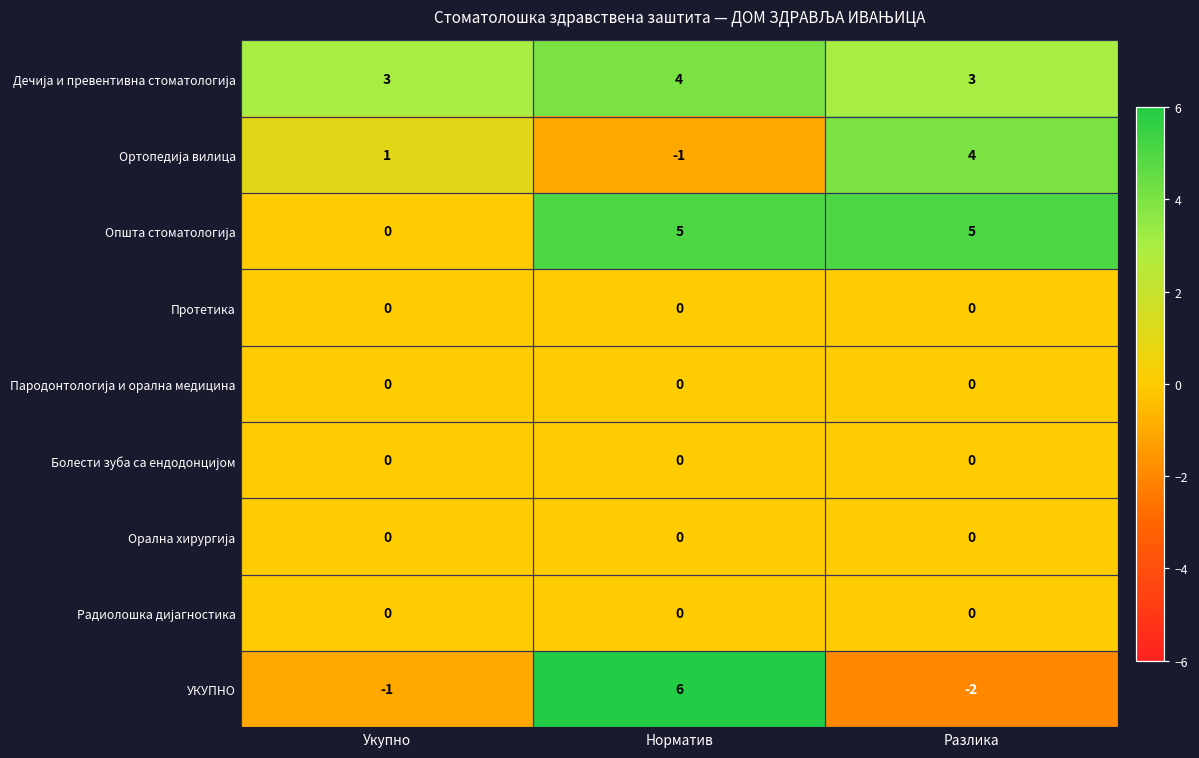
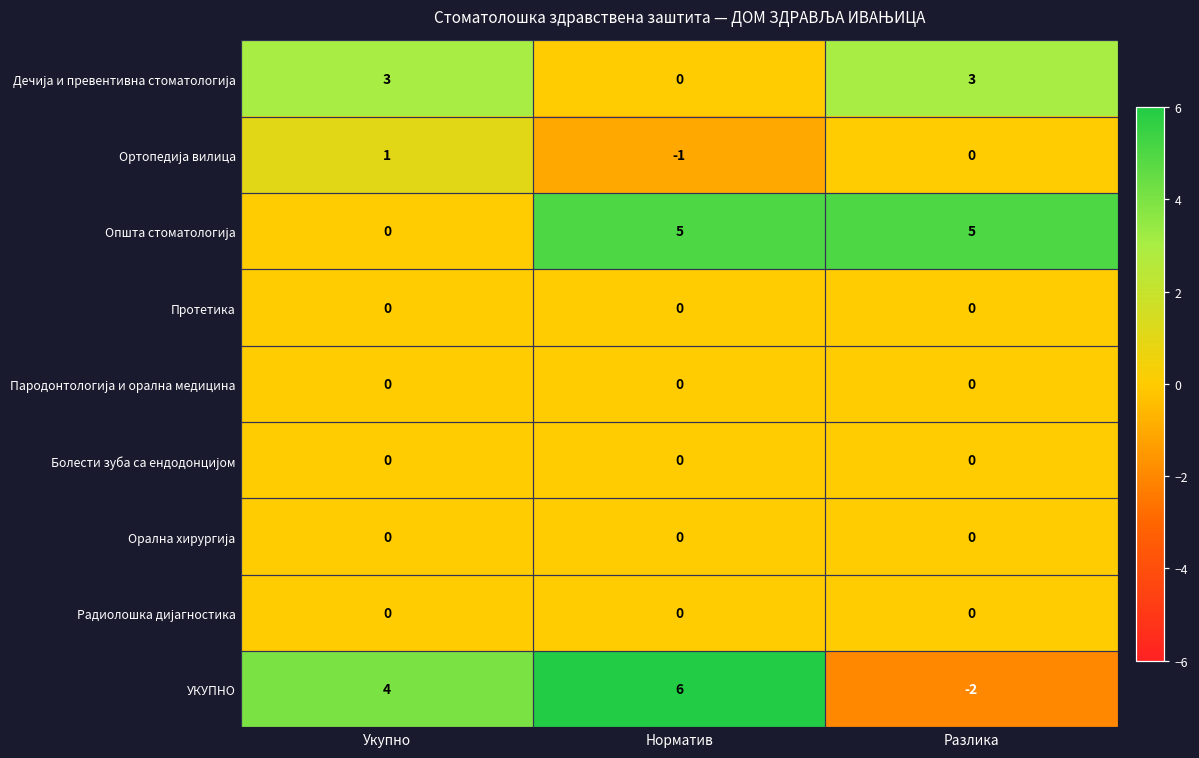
  {
    "Дечија и превентивна стоматологија": {
      "Укупно": 3,
-     "Норматив": 4,
+     "Норматив": 0,
      "Разлика": 3
    },
    "Ортопедија вилица": {
      "Укупно": 1,
      "Норматив": -1,
-     "Разлика": 4
+     "Разлика": 0
    },
    "Општа стоматологија": {
      "Укупно": 0,
      "Норматив": 5,
      "Разлика": 5
    },
    "Протетика": {
      "Укупно": 0,
      "Норматив": 0,
      "Разлика": 0
    },
    "Парoдонтологија и орална медицина": {
      "Укупно": 0,
      "Норматив": 0,
      "Разлика": 0
    },
    "Болести зуба са ендодонцијом": {
      "Укупно": 0,
      "Норматив": 0,
      "Разлика": 0
    },
    "Орална хирургија": {
      "Укупно": 0,
      "Норматив": 0,
      "Разлика": 0
    },
    "Радиолошка дијагностика": {
      "Укупно": 0,
      "Норматив": 0,
      "Разлика": 0
    },
    "УКУПНО": {
-     "Укупно": -1,
+     "Укупно": 4,
      "Норматив": 6,
      "Разлика": -2
    }
  }
